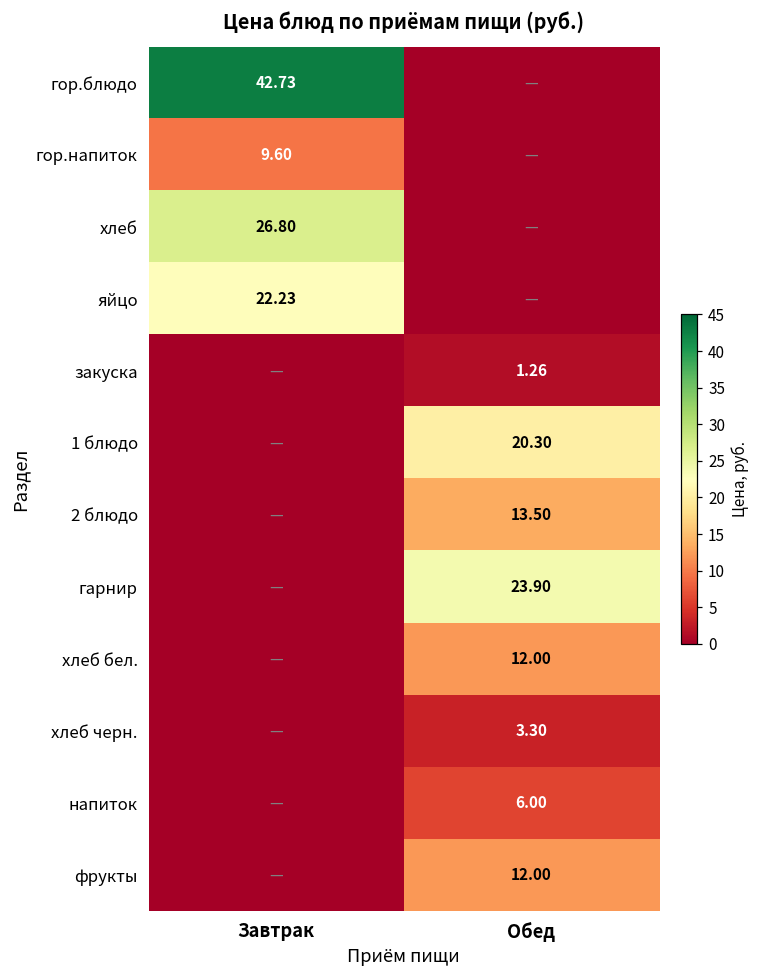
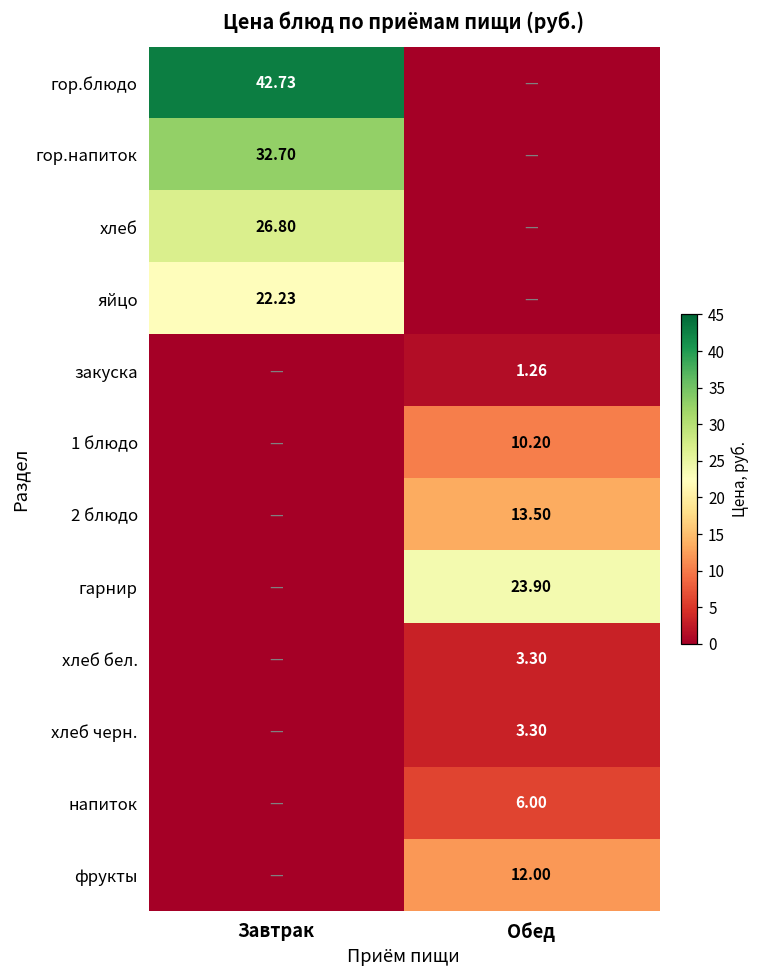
  {
    "гор.блюдо": {
      "Завтрак": 42.73
    },
    "гор.напиток": {
-     "Завтрак": 9.60
+     "Завтрак": 32.70
    },
    "хлеб": {
      "Завтрак": 26.80
    },
    "яйцо": {
      "Завтрак": 22.23
    },
    "закуска": {
      "Обед": 1.26
    },
    "1 блюдо": {
-     "Обед": 20.30
+     "Обед": 10.20
    },
    "2 блюдо": {
      "Обед": 13.50
    },
    "гарнир": {
      "Обед": 23.90
    },
    "хлеб бел.": {
-     "Обед": 12.00
+     "Обед": 3.30
    },
    "хлеб черн.": {
      "Обед": 3.30
    },
    "напиток": {
      "Обед": 6.00
    },
    "фрукты": {
      "Обед": 12.00
    }
  }
